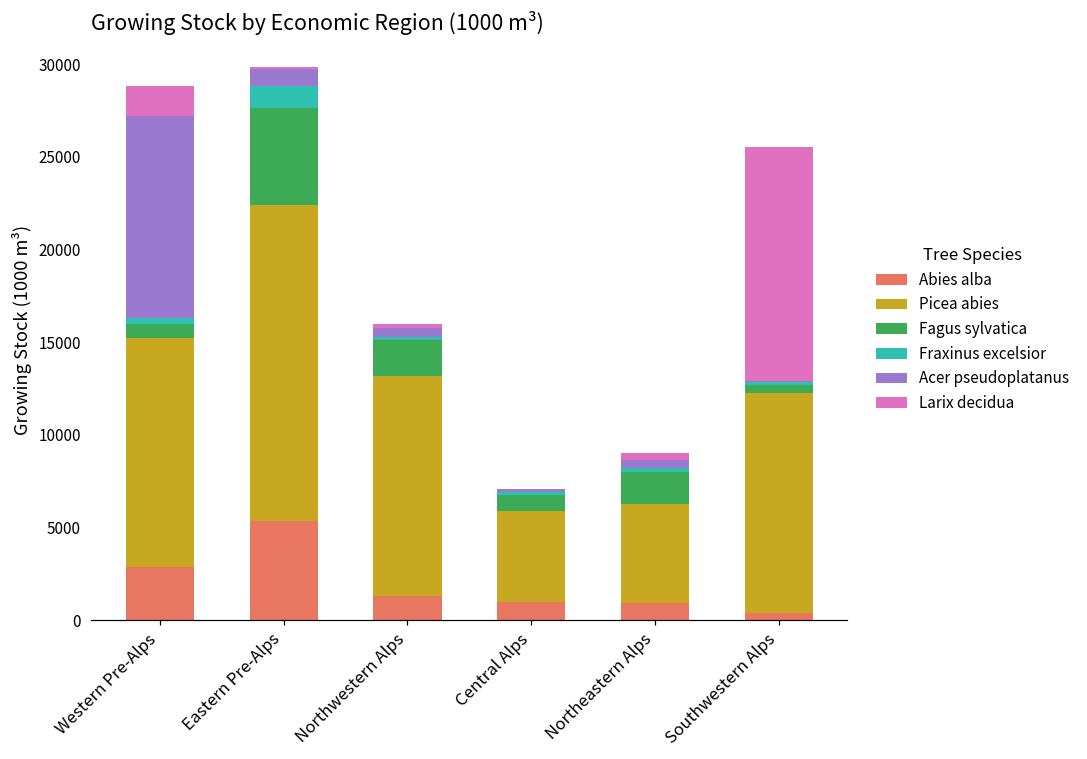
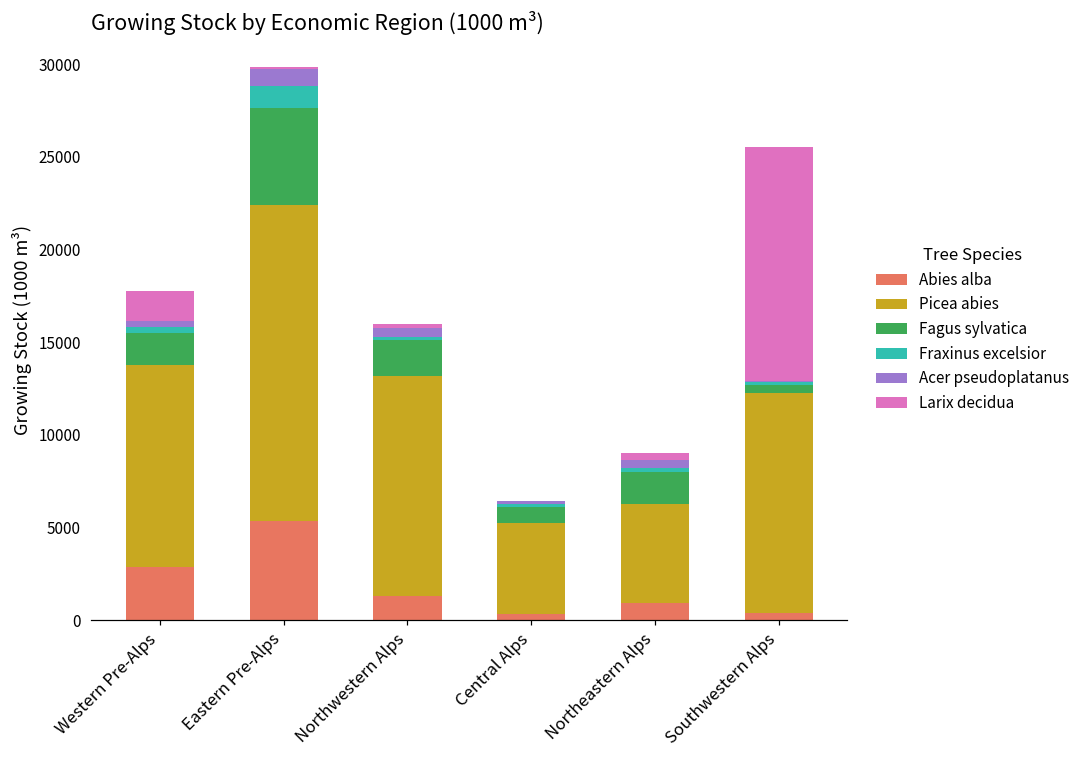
  {
    "Abies alba": {
      "Western Pre-Alps": 2900,
      "Eastern Pre-Alps": 5400,
      "Northwestern Alps": 1300,
-     "Central Alps": 1000,
+     "Central Alps": 400,
      "Northeastern Alps": 900,
      "Southwestern Alps": 400
    },
    "Picea abies": {
-     "Western Pre-Alps": 12300,
+     "Western Pre-Alps": 10900,
      "Eastern Pre-Alps": 17000,
      "Northwestern Alps": 11900,
      "Central Alps": 4900,
      "Northeastern Alps": 5400,
      "Southwestern Alps": 11900
    },
    "Fagus sylvatica": {
-     "Western Pre-Alps": 800,
+     "Western Pre-Alps": 1700,
      "Eastern Pre-Alps": 5300,
      "Northwestern Alps": 1900,
      "Central Alps": 900,
      "Northeastern Alps": 1700,
      "Southwestern Alps": 400
    },
    "Fraxinus excelsior": {
      "Western Pre-Alps": 300,
      "Eastern Pre-Alps": 1200,
      "Northwestern Alps": 200,
      "Central Alps": 200,
      "Northeastern Alps": 200
    },
    "Acer pseudoplatanus": {
-     "Western Pre-Alps": 10900,
+     "Western Pre-Alps": 300,
      "Eastern Pre-Alps": 900,
      "Northwestern Alps": 500,
      "Northeastern Alps": 400
    },
    "Larix decidua": {
      "Western Pre-Alps": 1600,
      "Northwestern Alps": 200,
      "Northeastern Alps": 400,
      "Southwestern Alps": 12600
    }
  }
